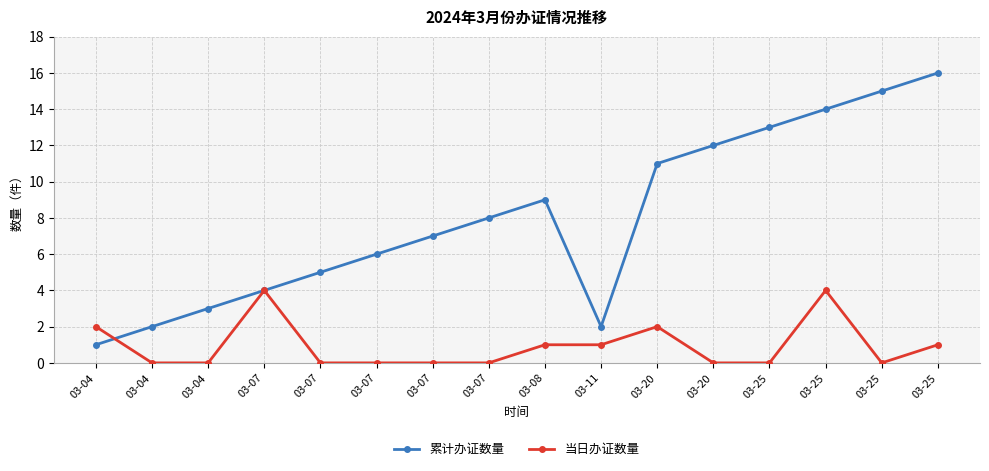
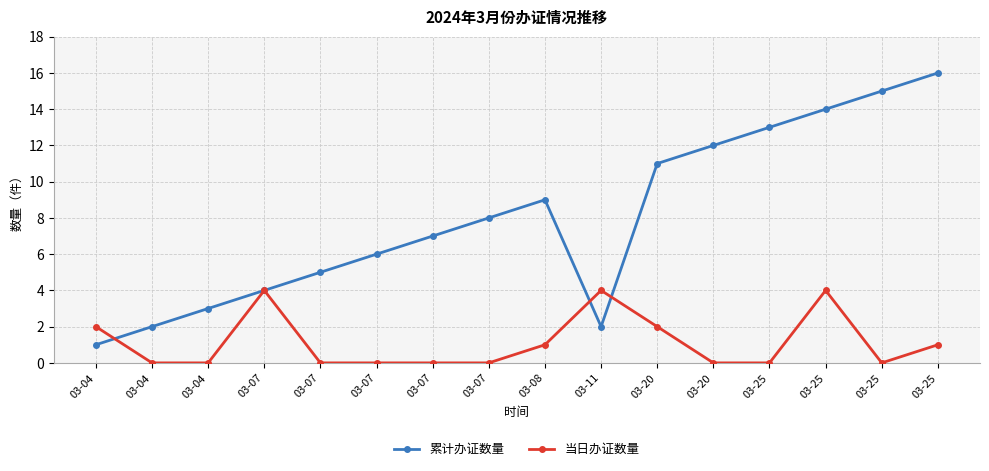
  {
    "累计办证数量": {
      "03-08": 9,
      "03-11": 2
    },
    "当日办证数量": {
      "03-08": 1,
-     "03-11": 1
+     "03-11": 4
    }
  }
